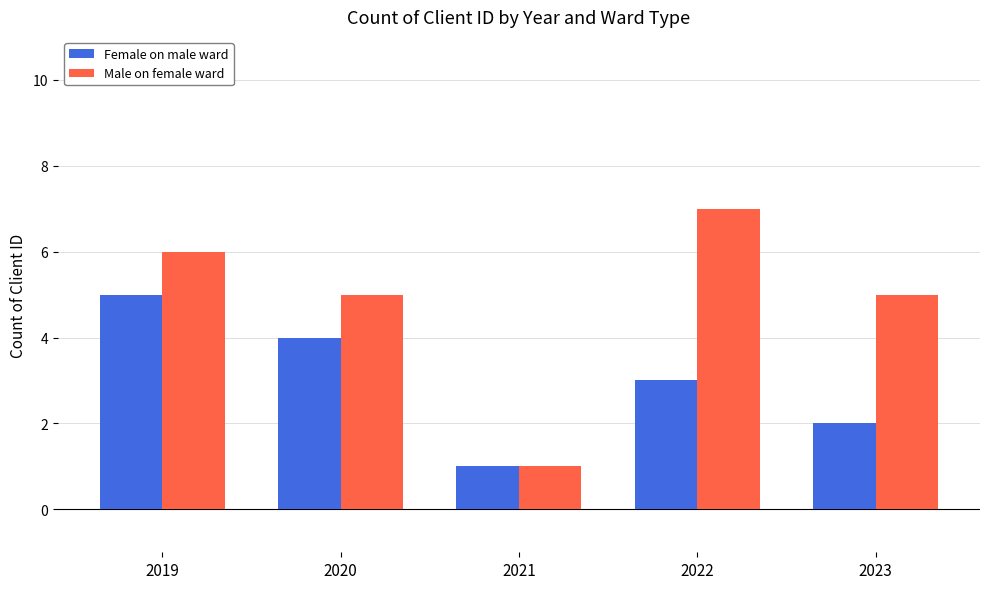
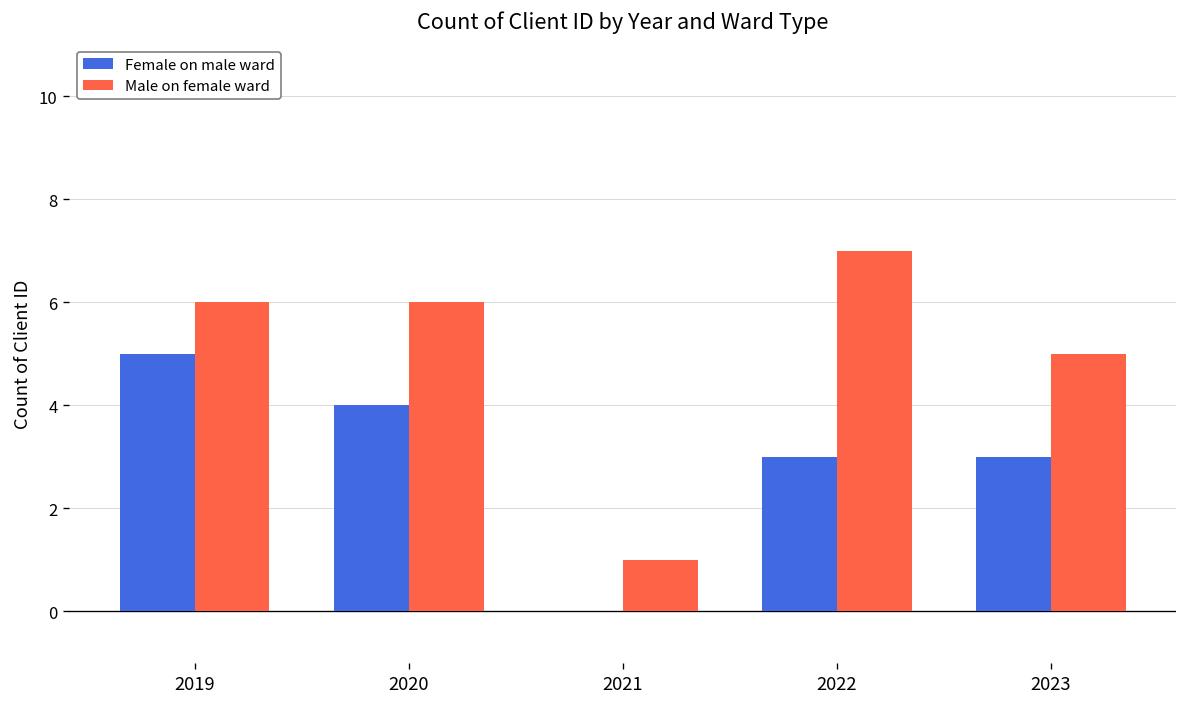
  {
    "Female on male ward": {
      "2019": 5,
      "2020": 4,
-     "2021": 1,
+     "2021": 0,
      "2022": 3,
-     "2023": 2
+     "2023": 3
    },
    "Male on female ward": {
      "2019": 6,
-     "2020": 5,
+     "2020": 6,
      "2021": 1,
      "2022": 7,
      "2023": 5
    }
  }
